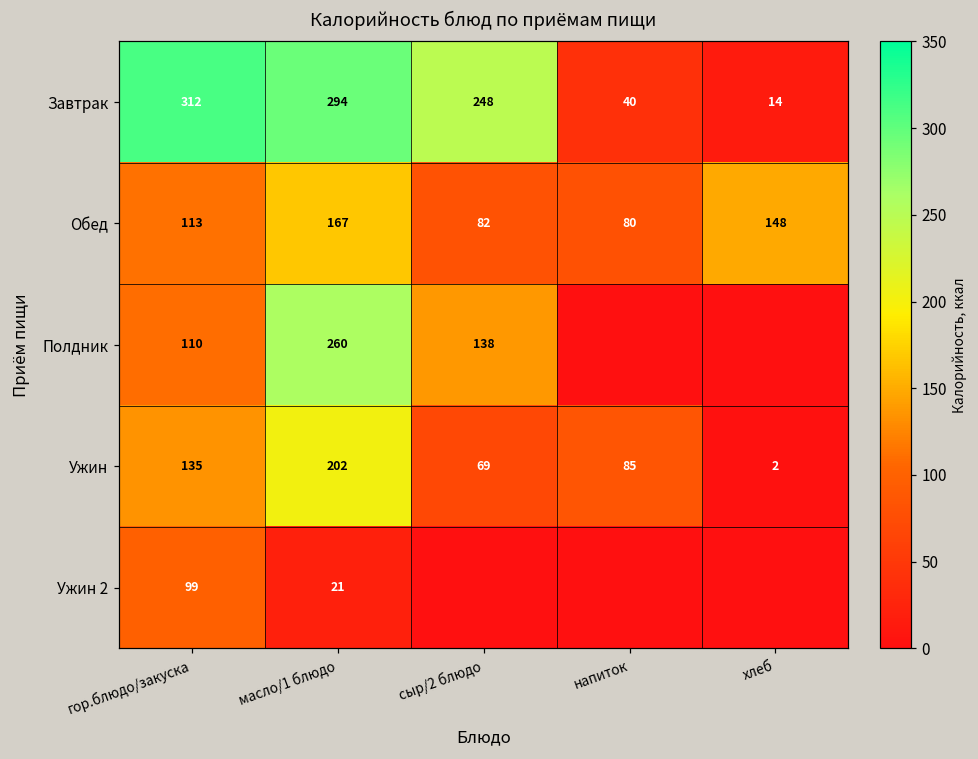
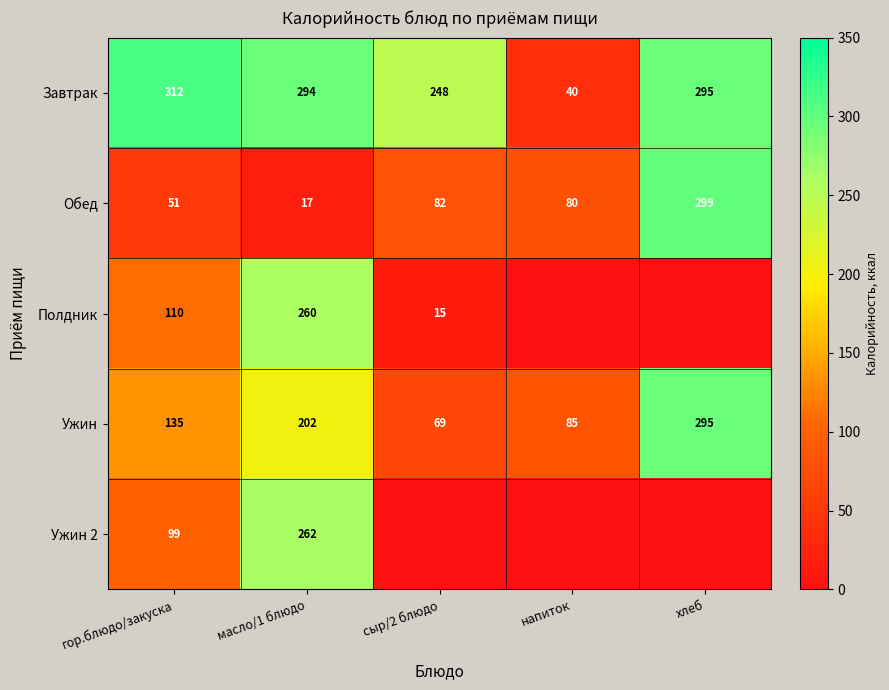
  {
    "Завтрак": {
      "гор.блюдо/закуска": 312,
      "масло/1 блюдо": 294,
      "сыр/2 блюдо": 248,
      "напиток": 40,
-     "хлеб": 14
+     "хлеб": 295
    },
    "Обед": {
-     "гор.блюдо/закуска": 113,
-     "масло/1 блюдо": 167,
+     "гор.блюдо/закуска": 51,
+     "масло/1 блюдо": 17,
      "сыр/2 блюдо": 82,
      "напиток": 80,
-     "хлеб": 148
+     "хлеб": 299
    },
    "Полдник": {
      "гор.блюдо/закуска": 110,
      "масло/1 блюдо": 260,
-     "сыр/2 блюдо": 138
+     "сыр/2 блюдо": 15
    },
    "Ужин": {
      "гор.блюдо/закуска": 135,
      "масло/1 блюдо": 202,
      "сыр/2 блюдо": 69,
      "напиток": 85,
-     "хлеб": 2
+     "хлеб": 295
    },
    "Ужин 2": {
      "гор.блюдо/закуска": 99,
-     "масло/1 блюдо": 21
+     "масло/1 блюдо": 262
    }
  }
